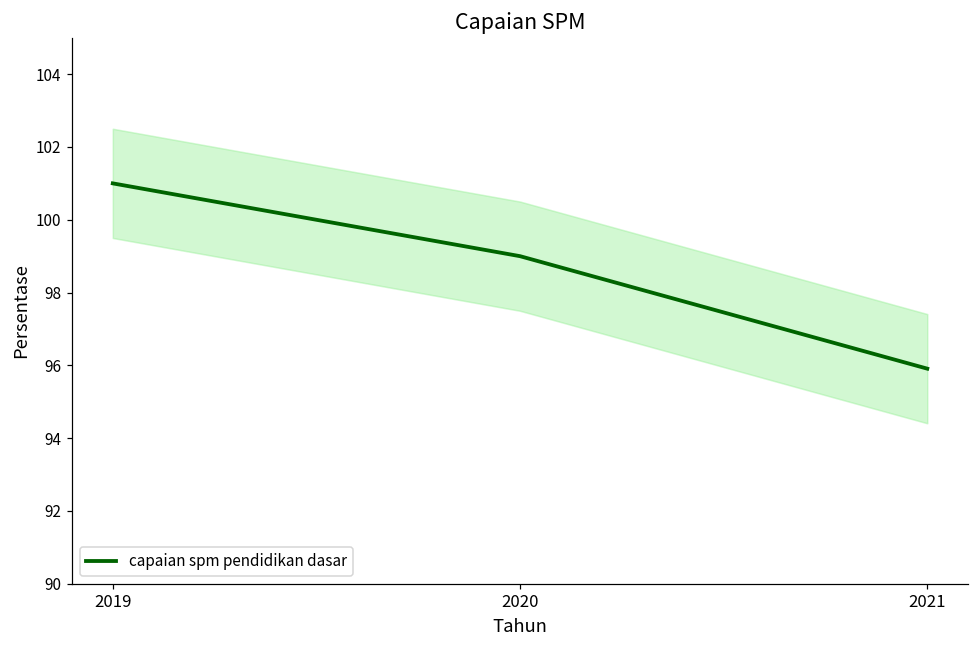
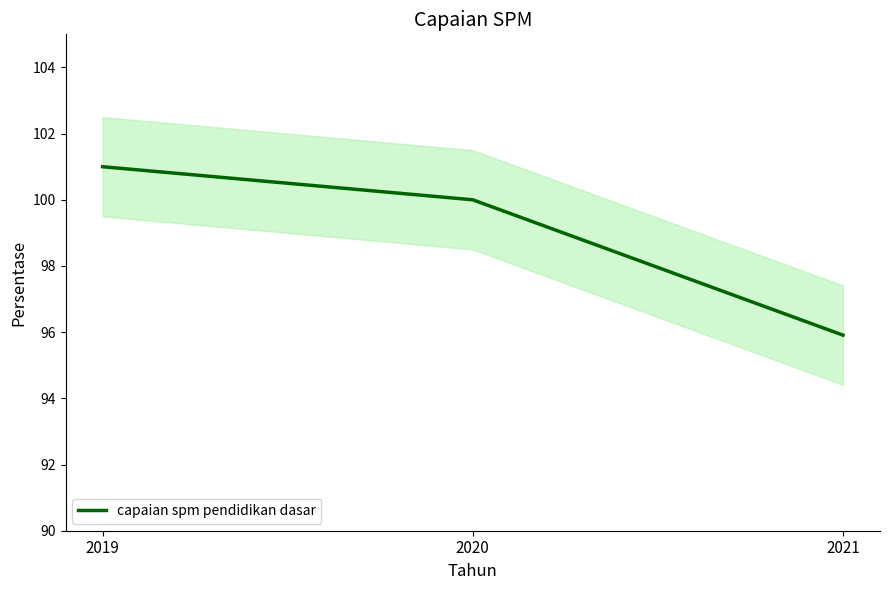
  {
    "capaian spm pendidikan dasar": {
      "2019": 101,
-     "2020": 99,
+     "2020": 100,
      "2021": 95.9
    }
  }
